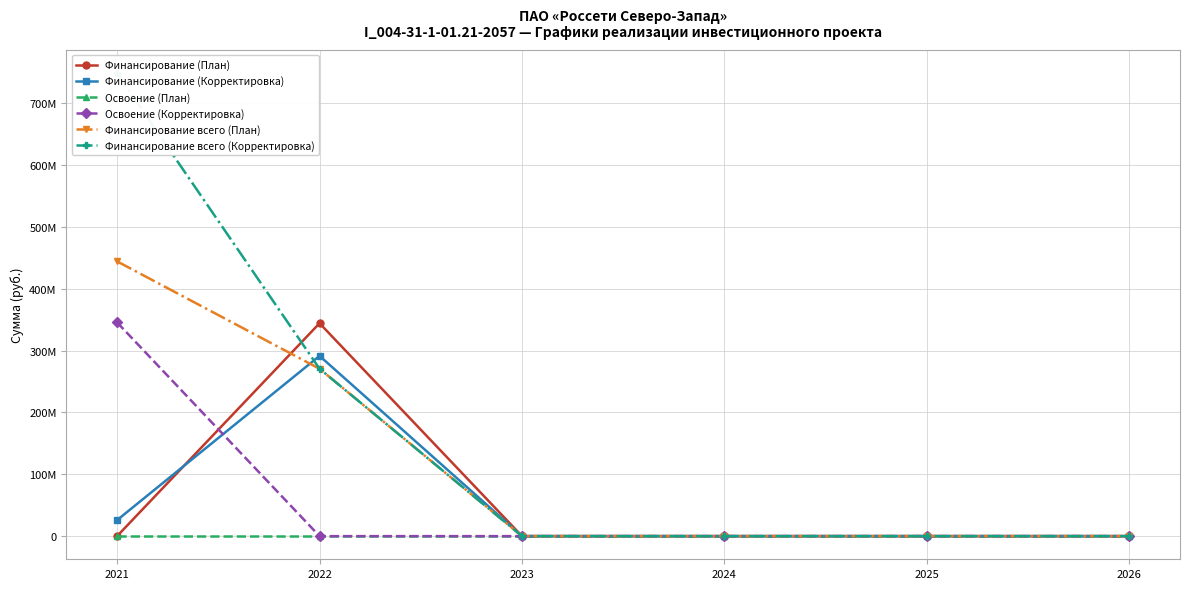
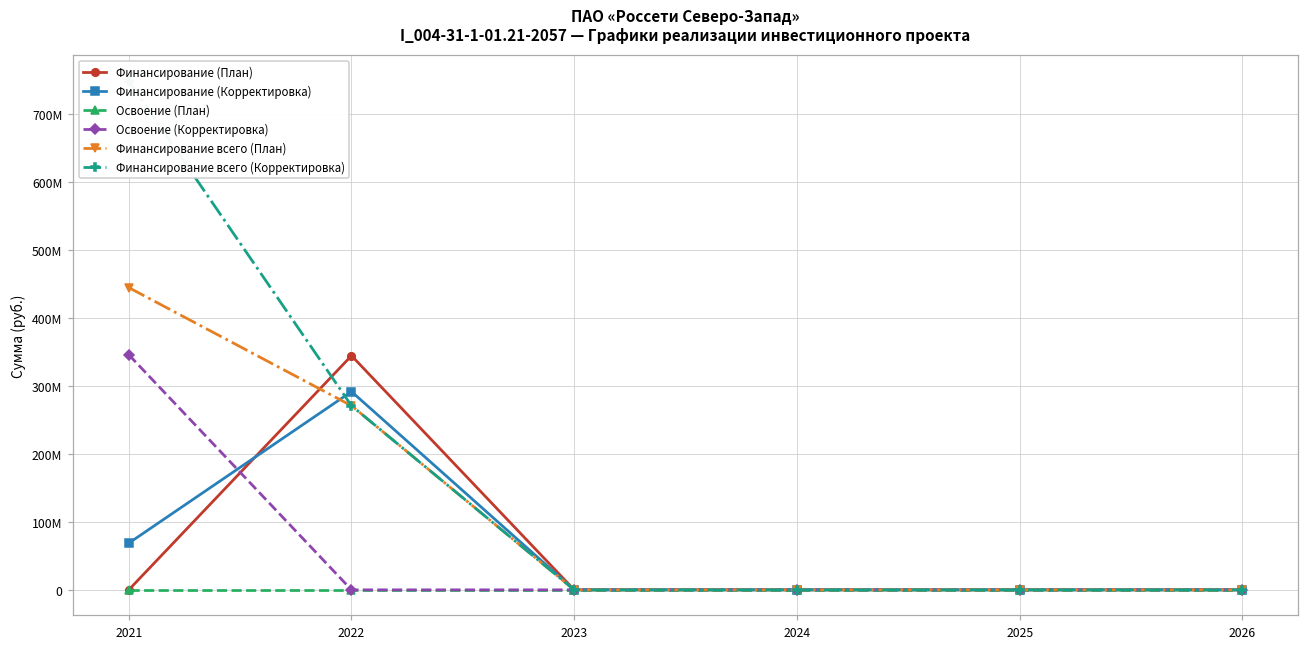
  {
    "Финансирование (План)": {
      "2022": 340000000
    },
    "Финансирование (Корректировка)": {
-     "2021": 30000000,
+     "2021": 70000000,
      "2022": 290000000
    },
    "Освоение (Корректировка)": {
      "2021": 350000000
    },
    "Финансирование всего (План)": {
      "2021": 440000000
    }
  }
